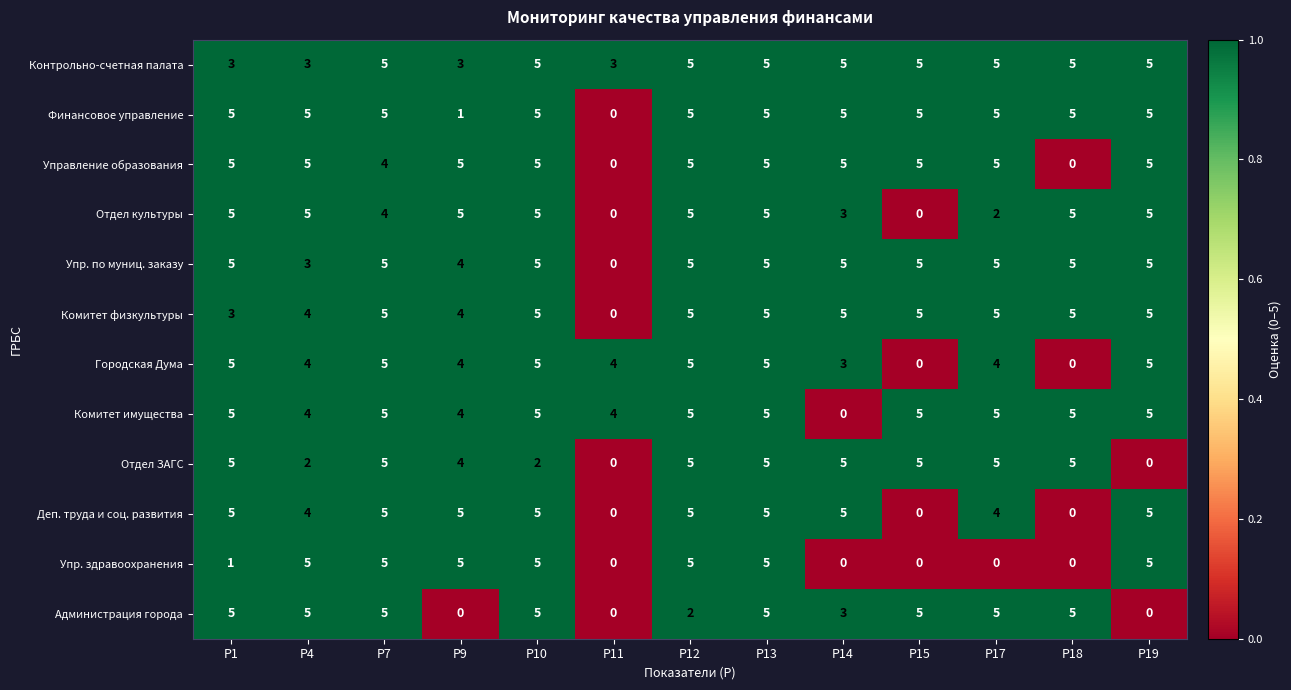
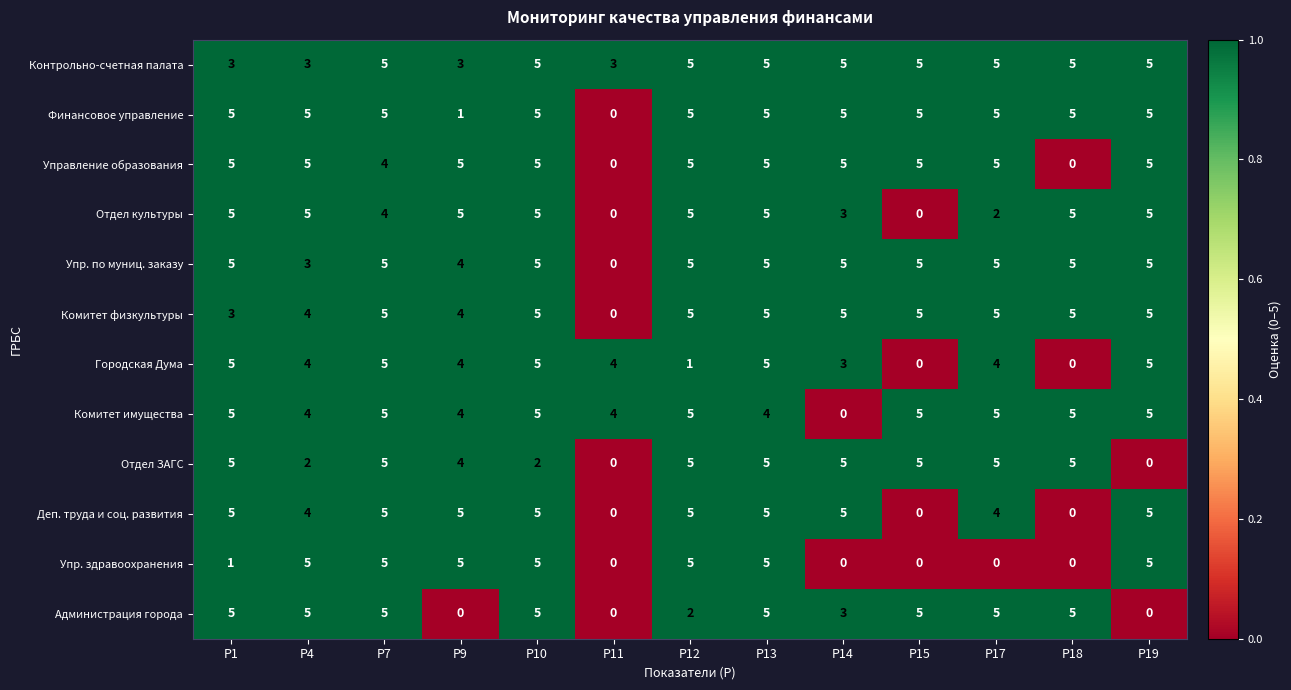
  {
    "Контрольно-счетная палата": {
      "Р1": 3,
      "Р4": 3,
      "Р7": 5,
      "Р9": 3,
      "Р10": 5,
      "Р11": 3,
      "Р12": 5,
      "Р13": 5,
      "Р14": 5,
      "Р15": 5,
      "Р17": 5,
      "Р18": 5,
      "Р19": 5
    },
    "Финансовое управление": {
      "Р1": 5,
      "Р4": 5,
      "Р7": 5,
      "Р9": 1,
      "Р10": 5,
      "Р11": 0,
      "Р12": 5,
      "Р13": 5,
      "Р14": 5,
      "Р15": 5,
      "Р17": 5,
      "Р18": 5,
      "Р19": 5
    },
    "Управление образования": {
      "Р1": 5,
      "Р4": 5,
      "Р7": 4,
      "Р9": 5,
      "Р10": 5,
      "Р11": 0,
      "Р12": 5,
      "Р13": 5,
      "Р14": 5,
      "Р15": 5,
      "Р17": 5,
      "Р18": 0,
      "Р19": 5
    },
    "Отдел культуры": {
      "Р1": 5,
      "Р4": 5,
      "Р7": 4,
      "Р9": 5,
      "Р10": 5,
      "Р11": 0,
      "Р12": 5,
      "Р13": 5,
      "Р14": 3,
      "Р15": 0,
      "Р17": 2,
      "Р18": 5,
      "Р19": 5
    },
    "Упр. по муниц. заказу": {
      "Р1": 5,
      "Р4": 3,
      "Р7": 5,
      "Р9": 4,
      "Р10": 5,
      "Р11": 0,
      "Р12": 5,
      "Р13": 5,
      "Р14": 5,
      "Р15": 5,
      "Р17": 5,
      "Р18": 5,
      "Р19": 5
    },
    "Комитет физкультуры": {
      "Р1": 3,
      "Р4": 4,
      "Р7": 5,
      "Р9": 4,
      "Р10": 5,
      "Р11": 0,
      "Р12": 5,
      "Р13": 5,
      "Р14": 5,
      "Р15": 5,
      "Р17": 5,
      "Р18": 5,
      "Р19": 5
    },
    "Городская Дума": {
      "Р1": 5,
      "Р4": 4,
      "Р7": 5,
      "Р9": 4,
      "Р10": 5,
      "Р11": 4,
-     "Р12": 5,
+     "Р12": 1,
      "Р13": 5,
      "Р14": 3,
      "Р15": 0,
      "Р17": 4,
      "Р18": 0,
      "Р19": 5
    },
    "Комитет имущества": {
      "Р1": 5,
      "Р4": 4,
      "Р7": 5,
      "Р9": 4,
      "Р10": 5,
      "Р11": 4,
      "Р12": 5,
-     "Р13": 5,
+     "Р13": 4,
      "Р14": 0,
      "Р15": 5,
      "Р17": 5,
      "Р18": 5,
      "Р19": 5
    },
    "Отдел ЗАГС": {
      "Р1": 5,
      "Р4": 2,
      "Р7": 5,
      "Р9": 4,
      "Р10": 2,
      "Р11": 0,
      "Р12": 5,
      "Р13": 5,
      "Р14": 5,
      "Р15": 5,
      "Р17": 5,
      "Р18": 5,
      "Р19": 0
    },
    "Деп. труда и соц. развития": {
      "Р1": 5,
      "Р4": 4,
      "Р7": 5,
      "Р9": 5,
      "Р10": 5,
      "Р11": 0,
      "Р12": 5,
      "Р13": 5,
      "Р14": 5,
      "Р15": 0,
      "Р17": 4,
      "Р18": 0,
      "Р19": 5
    },
    "Упр. здравоохранения": {
      "Р1": 1,
      "Р4": 5,
      "Р7": 5,
      "Р9": 5,
      "Р10": 5,
      "Р11": 0,
      "Р12": 5,
      "Р13": 5,
      "Р14": 0,
      "Р15": 0,
      "Р17": 0,
      "Р18": 0,
      "Р19": 5
    },
    "Администрация города": {
      "Р1": 5,
      "Р4": 5,
      "Р7": 5,
      "Р9": 0,
      "Р10": 5,
      "Р11": 0,
      "Р12": 2,
      "Р13": 5,
      "Р14": 3,
      "Р15": 5,
      "Р17": 5,
      "Р18": 5,
      "Р19": 0
    }
  }
